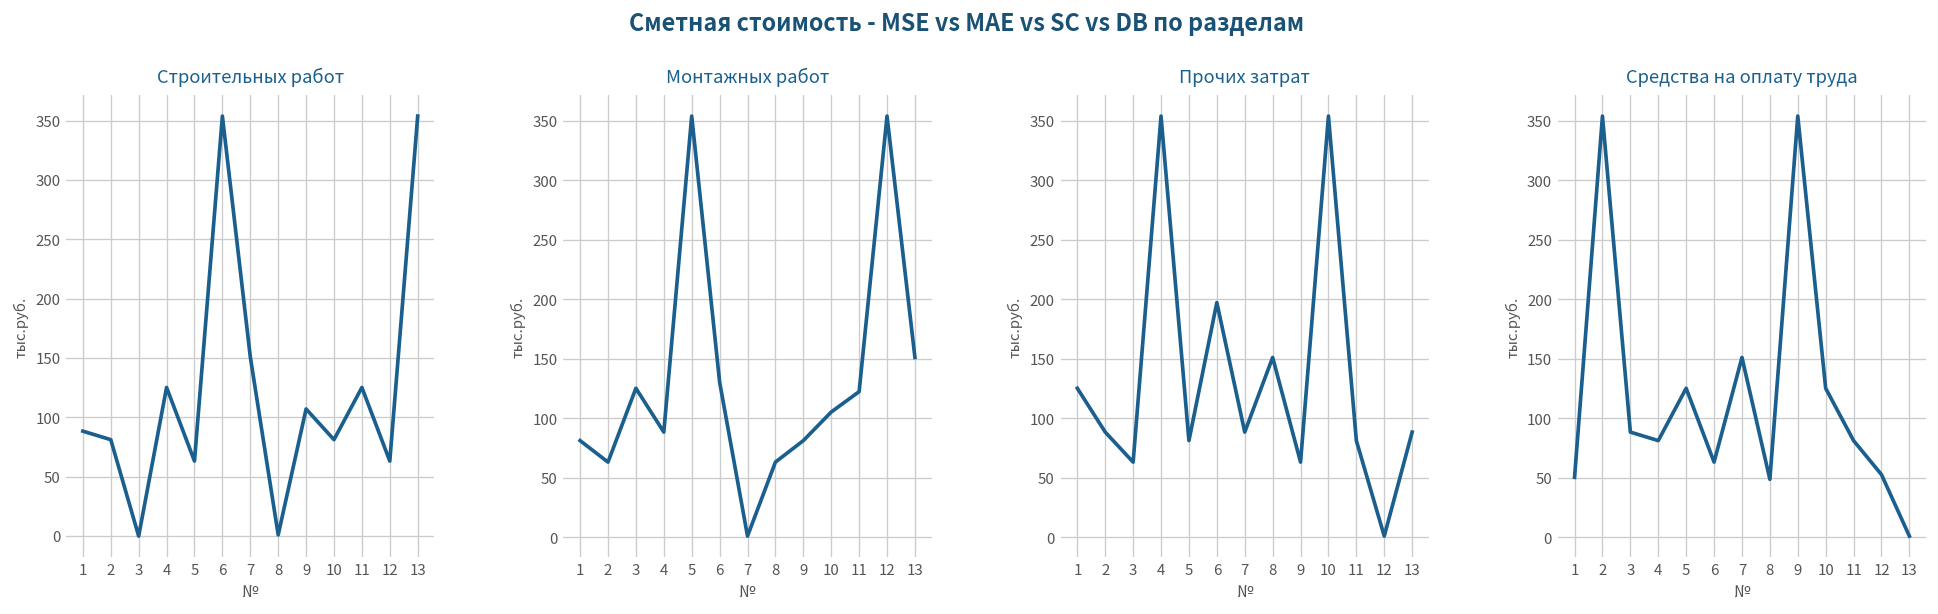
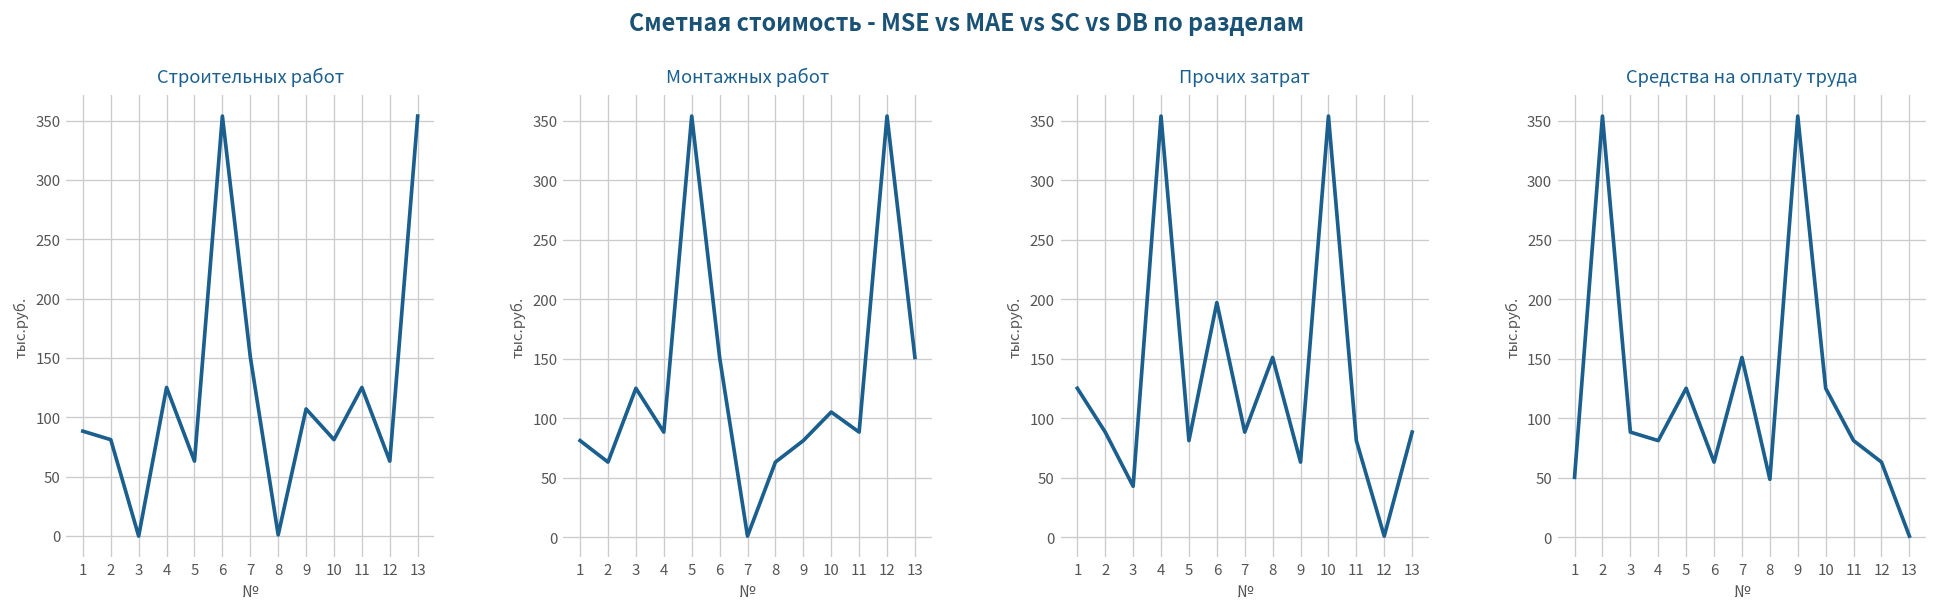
  {
    "Строительных работ": {
      "1": 90,
      "2": 80,
      "3": 0,
      "4": 130,
      "5": 60,
      "6": 350,
      "7": 150,
      "8": 0,
      "9": 110,
      "10": 80,
      "11": 130,
      "12": 60,
      "13": 350
    },
    "Монтажных работ": {
      "1": 80,
      "2": 60,
      "3": 130,
      "4": 90,
      "5": 350,
-     "6": 130,
+     "6": 150,
      "7": 0,
      "8": 60,
      "9": 80,
      "10": 110,
-     "11": 120,
+     "11": 90,
      "12": 350,
      "13": 150
    },
    "Прочих затрат": {
      "1": 130,
      "2": 90,
-     "3": 60,
+     "3": 40,
      "4": 350,
      "5": 80,
      "6": 200,
      "7": 90,
      "8": 150,
      "9": 60,
      "10": 350,
      "11": 80,
      "12": 0,
      "13": 90
    },
    "Средства на оплату труда": {
      "1": 50,
      "2": 350,
      "3": 90,
      "4": 80,
      "5": 130,
      "6": 60,
      "7": 150,
      "8": 50,
      "9": 350,
      "10": 130,
      "11": 80,
-     "12": 50,
+     "12": 60,
      "13": 0
    }
  }
